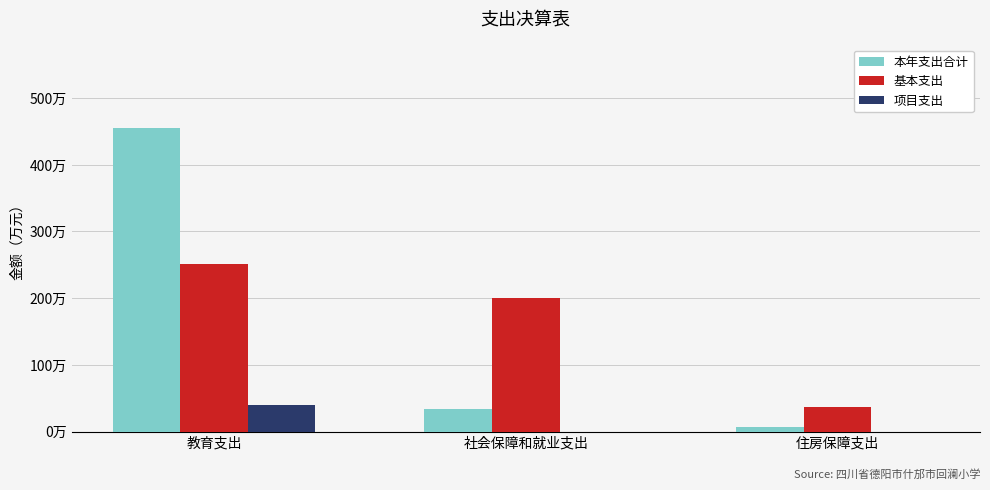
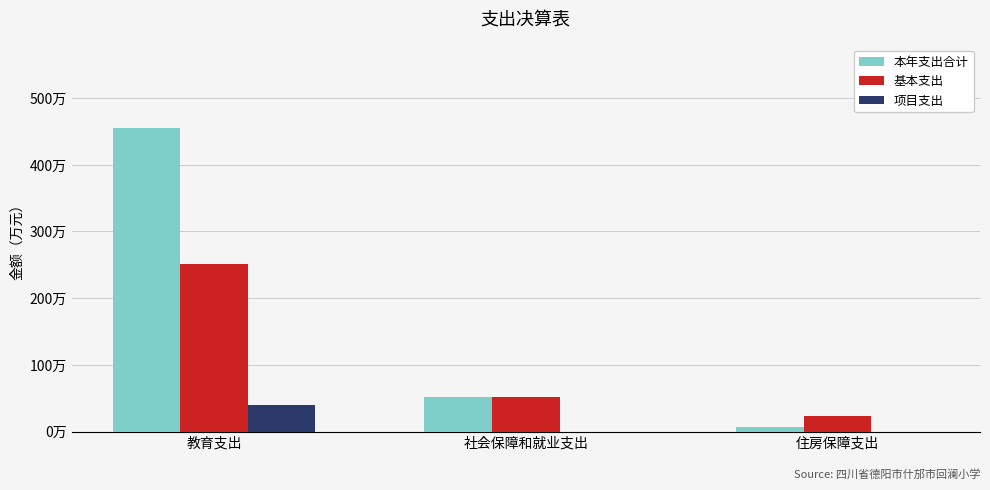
  {
    "本年支出合计": {
      "教育支出": "460万",
-     "社会保障和就业支出": "30万",
+     "社会保障和就业支出": "50万",
      "住房保障支出": "10万"
    },
    "基本支出": {
      "教育支出": "250万",
-     "社会保障和就业支出": "200万",
-     "住房保障支出": "40万"
+     "社会保障和就业支出": "50万",
+     "住房保障支出": "20万"
    },
    "项目支出": {
      "教育支出": "40万",
      "社会保障和就业支出": "0万",
      "住房保障支出": "0万"
    }
  }
